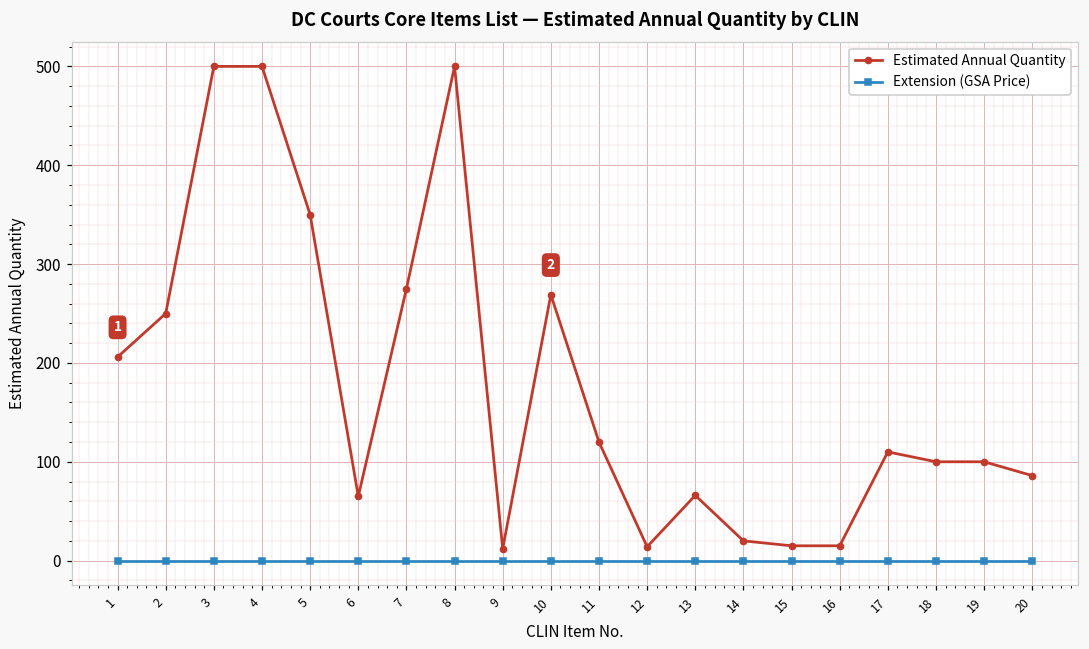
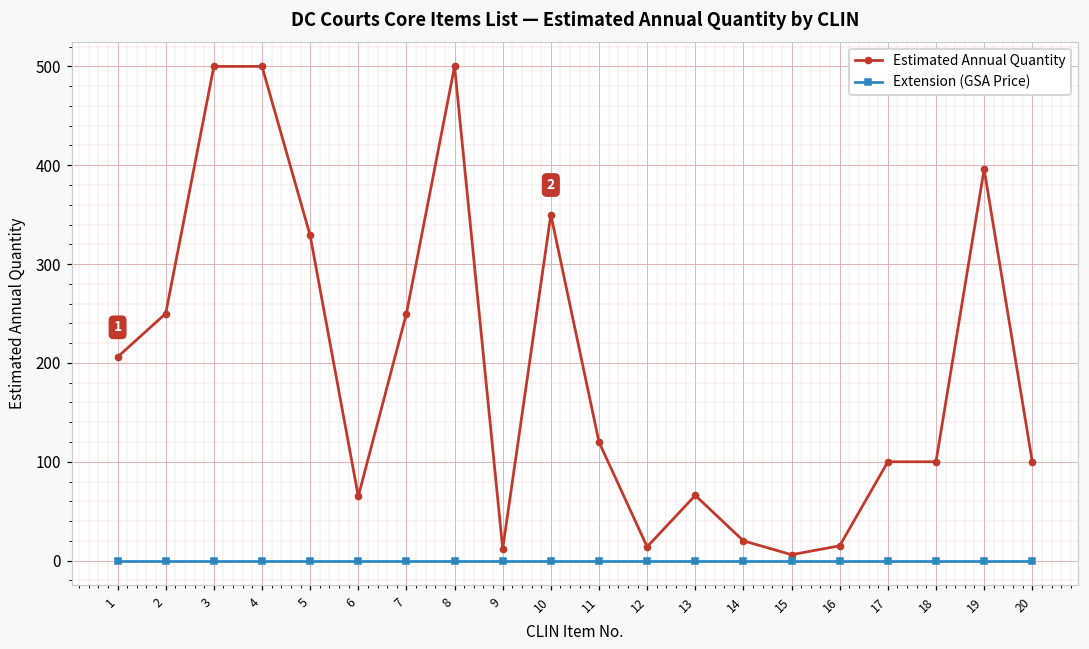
  {
    "Estimated Annual Quantity": {
      "2": 250,
      "3": 500,
      "4": 500,
-     "5": 350,
+     "5": 330,
      "6": 70,
-     "7": 280,
+     "7": 250,
      "8": 500,
      "9": 10,
-     "10": 270,
+     "10": 350,
      "11": 120,
      "12": 10,
      "13": 70,
      "14": 20,
-     "15": 20,
+     "15": 10,
      "16": 20,
-     "17": 110,
+     "17": 100,
      "18": 100,
-     "19": 100,
-     "20": 90
+     "19": 400,
+     "20": 100
    },
    "Extension (GSA Price)": {
      "1": 0,
      "2": 0,
      "3": 0,
      "4": 0,
      "5": 0,
      "6": 0,
      "7": 0,
      "8": 0,
      "9": 0,
      "10": 0,
      "11": 0,
      "12": 0,
      "13": 0,
      "14": 0,
      "15": 0,
      "16": 0,
      "17": 0,
      "18": 0,
      "19": 0,
      "20": 0
    }
  }
